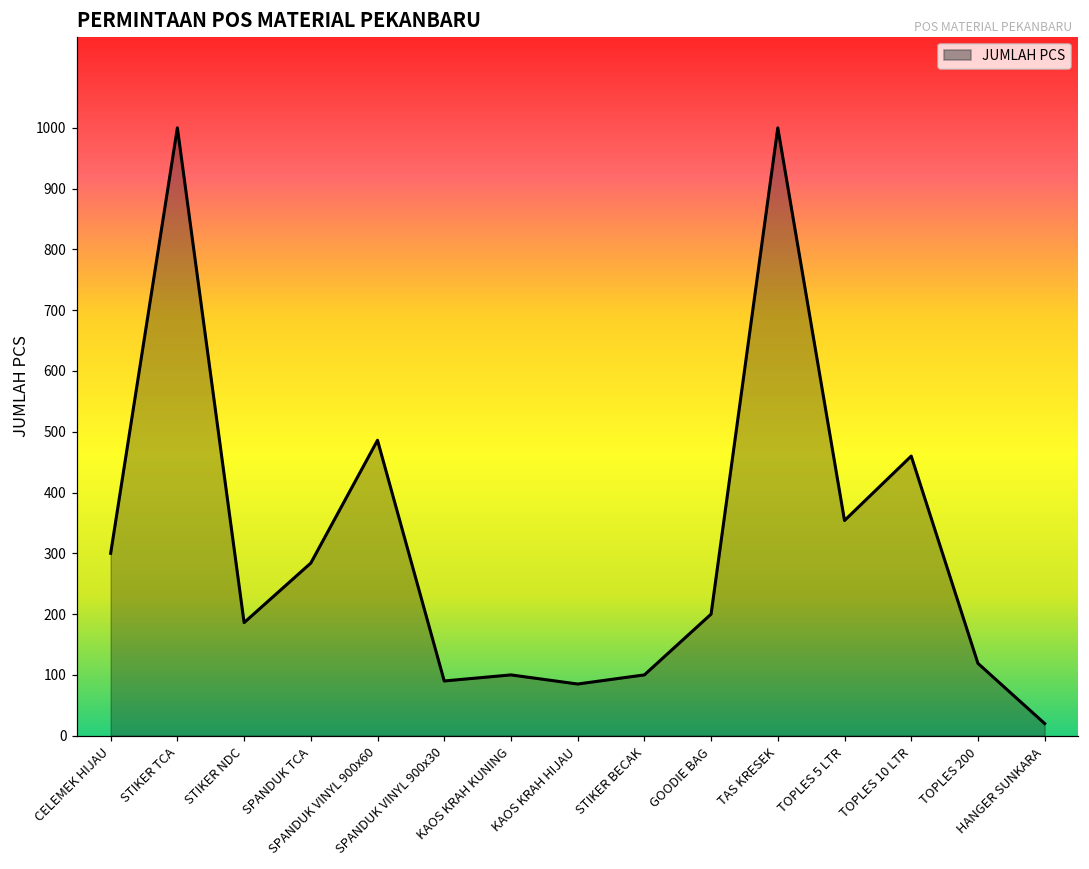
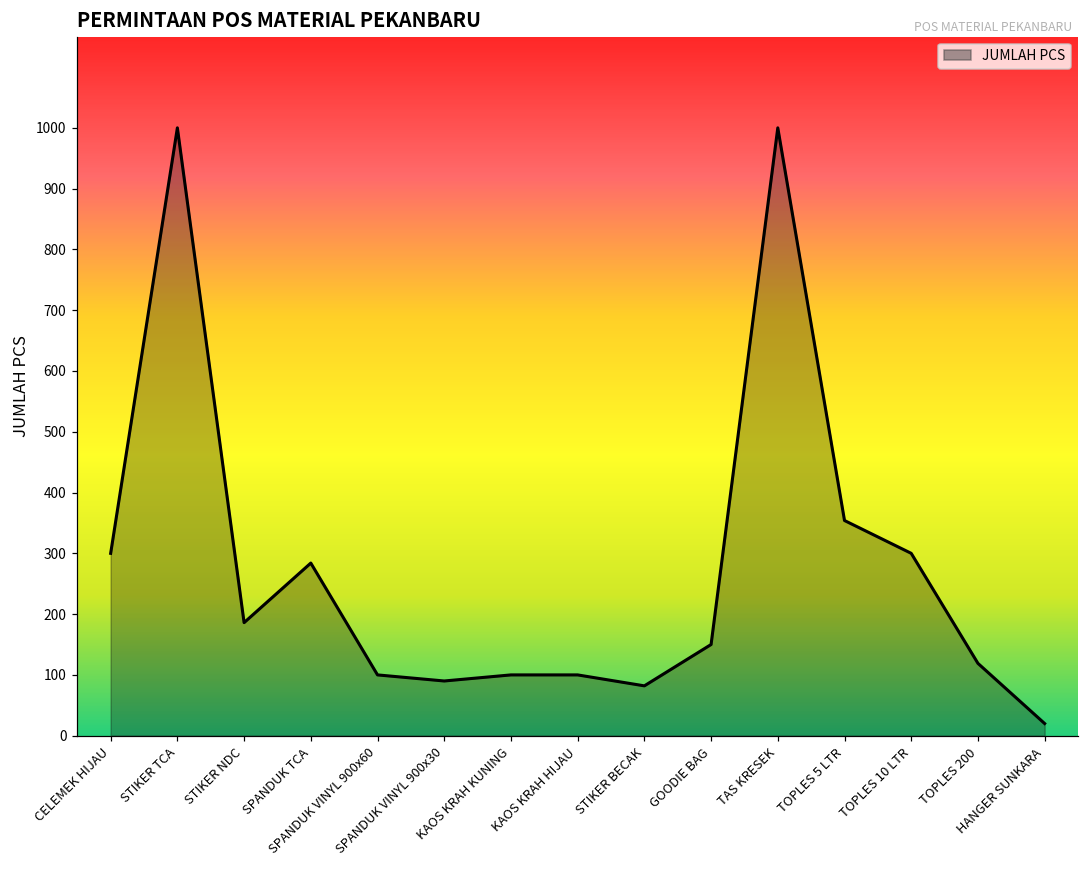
  {
    "CELEMEK HIJAU": 300,
    "STIKER TCA": 1000,
    "STIKER NDC": 190,
    "SPANDUK TCA": 280,
-   "SPANDUK VINYL 900x60": 490,
+   "SPANDUK VINYL 900x60": 100,
    "SPANDUK VINYL 900x30": 90,
    "KAOS KRAH KUNING": 100,
-   "KAOS KRAH HIJAU": 90,
-   "STIKER BECAK": 100,
-   "GOODIE BAG": 200,
+   "KAOS KRAH HIJAU": 100,
+   "STIKER BECAK": 80,
+   "GOODIE BAG": 150,
    "TAS KRESEK": 1000,
    "TOPLES 5 LTR": 350,
-   "TOPLES 10 LTR": 460,
+   "TOPLES 10 LTR": 300,
    "TOPLES 200": 120,
    "HANGER SUNKARA": 20
  }
